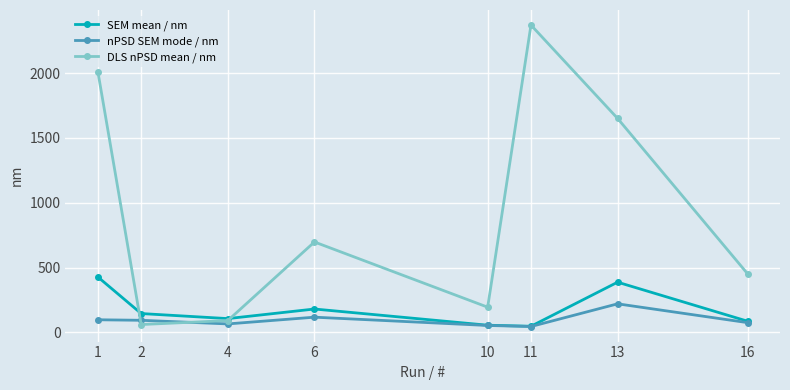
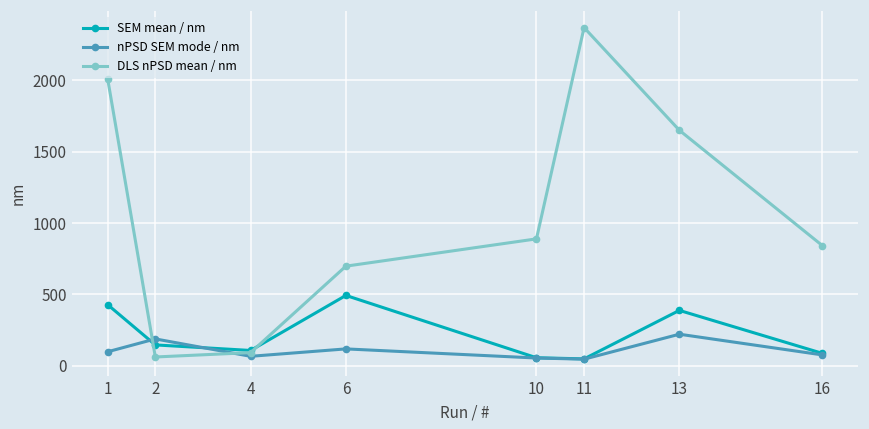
  {
    "SEM mean / nm": {
      "1": 430,
      "2": 150,
-     "6": 180,
+     "6": 490,
      "13": 390
    },
    "nPSD SEM mode / nm": {
      "1": 100,
-     "2": 90,
+     "2": 190,
      "4": 70,
      "6": 120,
      "13": 220
    },
    "DLS nPSD mean / nm": {
      "1": 2010,
      "2": 60,
      "6": 700,
-     "10": 190,
+     "10": 890,
      "11": 2370,
      "13": 1650,
-     "16": 450
+     "16": 840
    }
  }
